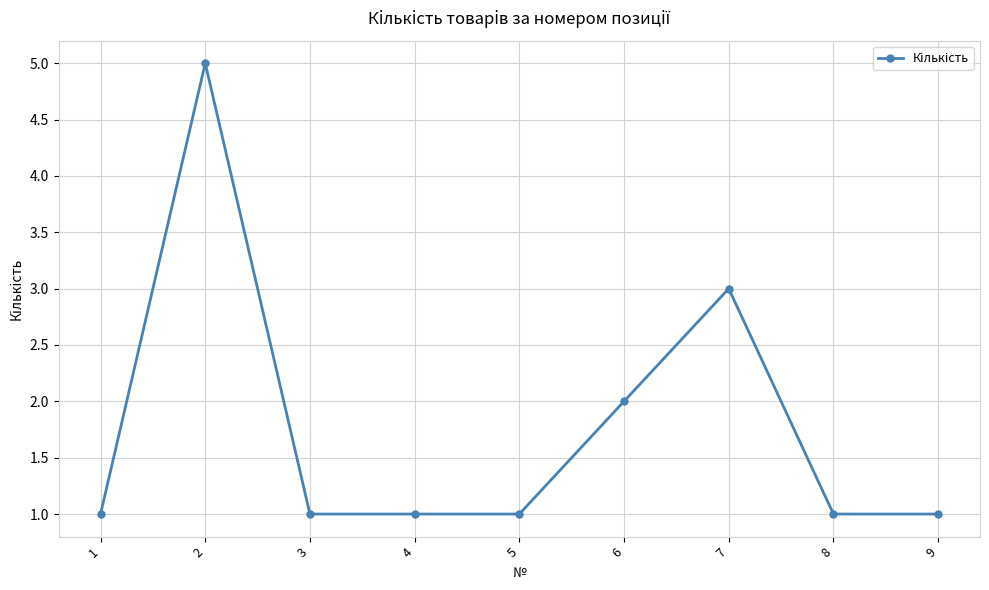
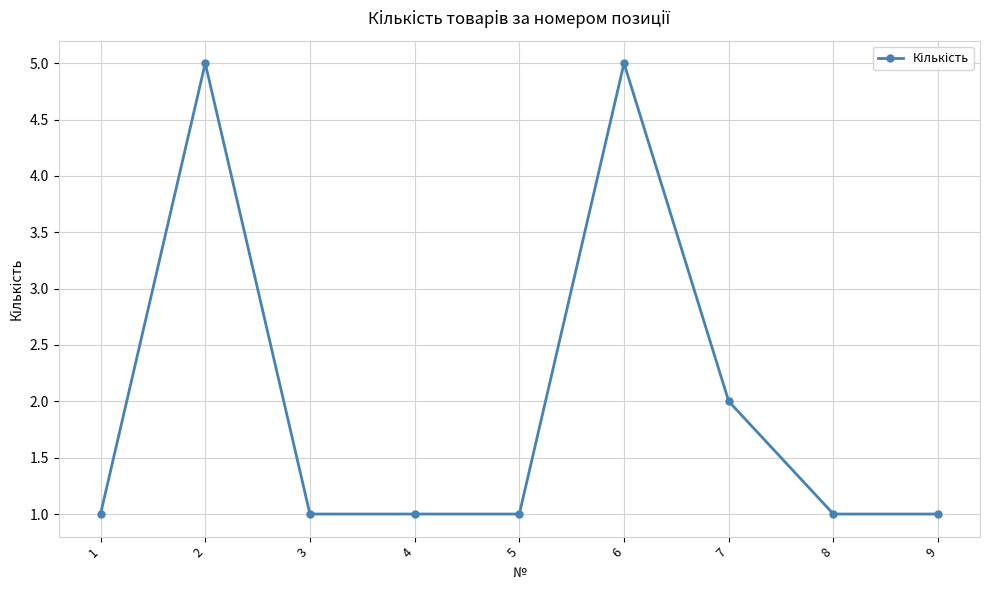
  {
    "1": 1,
    "2": 5,
    "3": 1,
    "4": 1,
    "5": 1,
-   "6": 2,
-   "7": 3,
+   "6": 5,
+   "7": 2,
    "8": 1,
    "9": 1
  }
